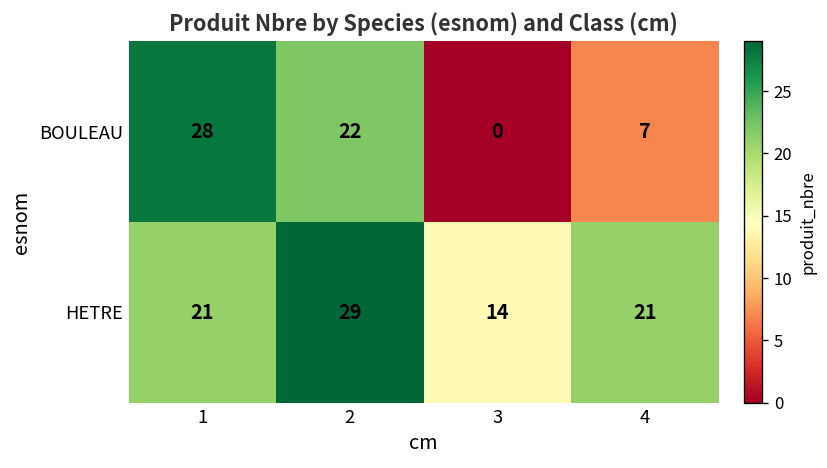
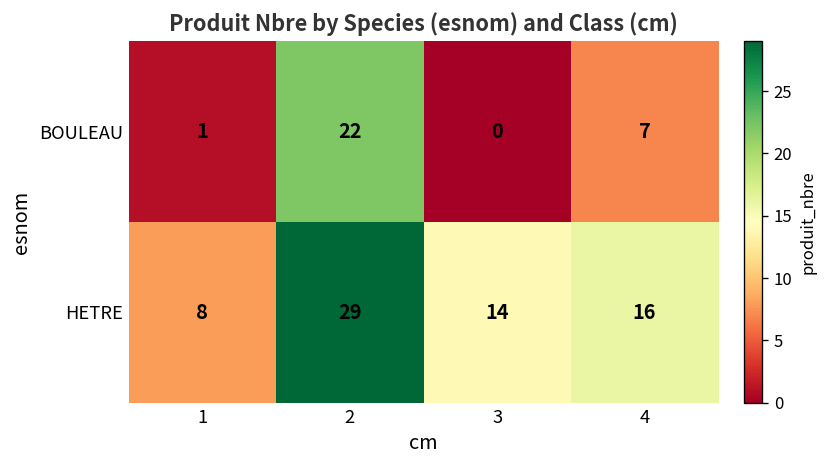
  {
    "BOULEAU": {
-     "1": 28,
+     "1": 1,
      "2": 22,
      "3": 0,
      "4": 7
    },
    "HETRE": {
-     "1": 21,
+     "1": 8,
      "2": 29,
      "3": 14,
-     "4": 21
+     "4": 16
    }
  }
